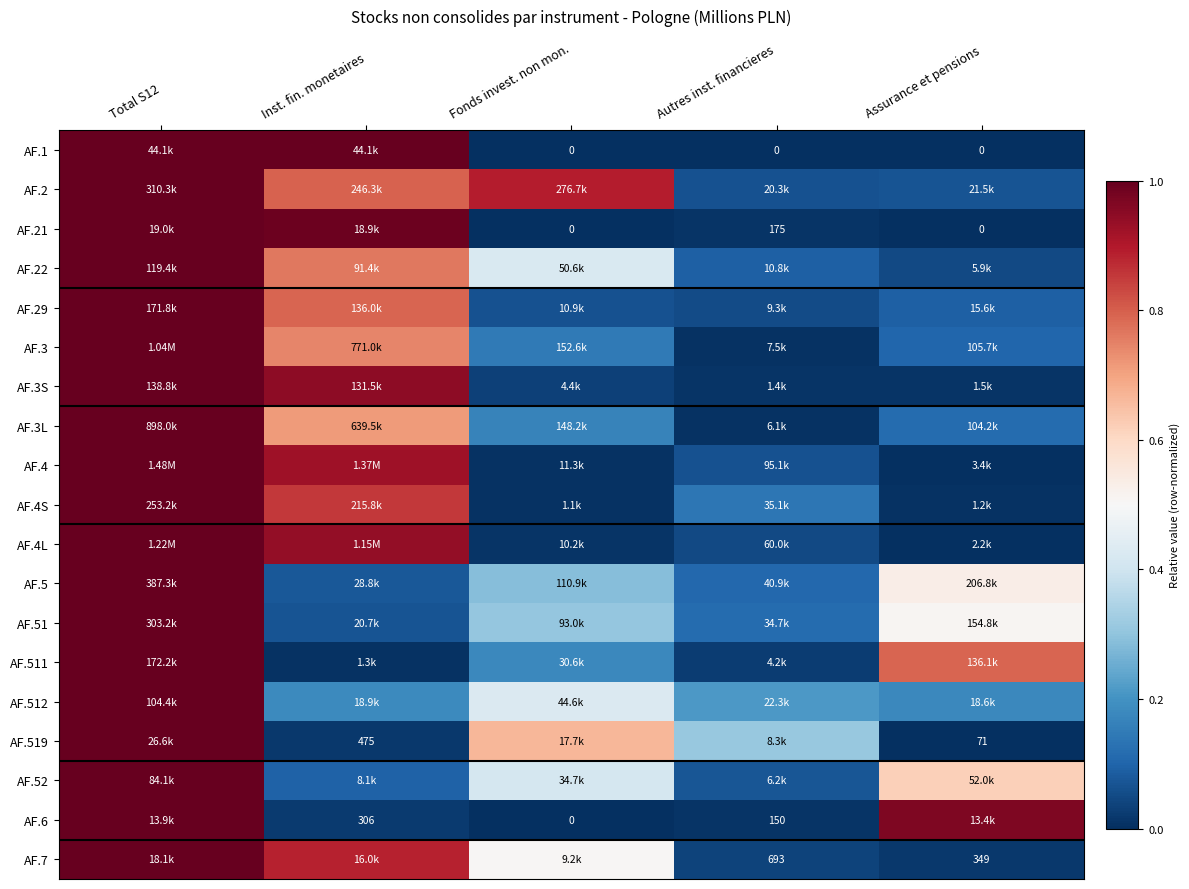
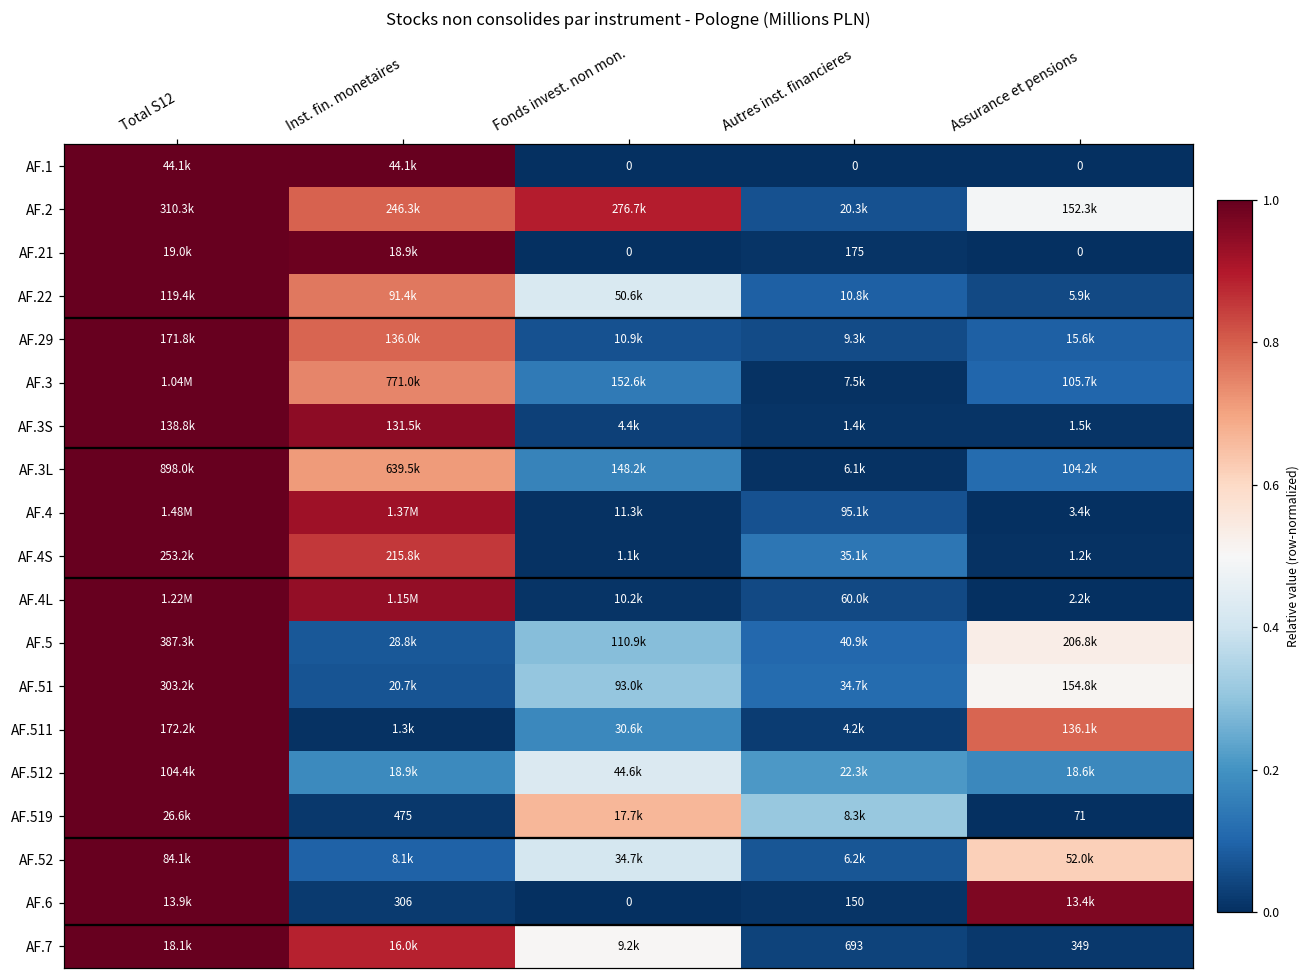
  {
    "AF.1": {
      "Total S12": "44.1k",
      "Inst. fin. monetaires": "44.1k",
      "Fonds invest. non mon.": "0",
      "Autres inst. financieres": "0",
      "Assurance et pensions": "0"
    },
    "AF.2": {
      "Total S12": "310.3k",
      "Inst. fin. monetaires": "246.3k",
      "Fonds invest. non mon.": "276.7k",
      "Autres inst. financieres": "20.3k",
-     "Assurance et pensions": "21.5k"
+     "Assurance et pensions": "152.3k"
    },
    "AF.21": {
      "Total S12": "19.0k",
      "Inst. fin. monetaires": "18.9k",
      "Fonds invest. non mon.": "0",
      "Autres inst. financieres": "175",
      "Assurance et pensions": "0"
    },
    "AF.22": {
      "Total S12": "119.4k",
      "Inst. fin. monetaires": "91.4k",
      "Fonds invest. non mon.": "50.6k",
      "Autres inst. financieres": "10.8k",
      "Assurance et pensions": "5.9k"
    },
    "AF.29": {
      "Total S12": "171.8k",
      "Inst. fin. monetaires": "136.0k",
      "Fonds invest. non mon.": "10.9k",
      "Autres inst. financieres": "9.3k",
      "Assurance et pensions": "15.6k"
    },
    "AF.3": {
      "Total S12": "1.04M",
      "Inst. fin. monetaires": "771.0k",
      "Fonds invest. non mon.": "152.6k",
      "Autres inst. financieres": "7.5k",
      "Assurance et pensions": "105.7k"
    },
    "AF.3S": {
      "Total S12": "138.8k",
      "Inst. fin. monetaires": "131.5k",
      "Fonds invest. non mon.": "4.4k",
      "Autres inst. financieres": "1.4k",
      "Assurance et pensions": "1.5k"
    },
    "AF.3L": {
      "Total S12": "898.0k",
      "Inst. fin. monetaires": "639.5k",
      "Fonds invest. non mon.": "148.2k",
      "Autres inst. financieres": "6.1k",
      "Assurance et pensions": "104.2k"
    },
    "AF.4": {
      "Total S12": "1.48M",
      "Inst. fin. monetaires": "1.37M",
      "Fonds invest. non mon.": "11.3k",
      "Autres inst. financieres": "95.1k",
      "Assurance et pensions": "3.4k"
    },
    "AF.4S": {
      "Total S12": "253.2k",
      "Inst. fin. monetaires": "215.8k",
      "Fonds invest. non mon.": "1.1k",
      "Autres inst. financieres": "35.1k",
      "Assurance et pensions": "1.2k"
    },
    "AF.4L": {
      "Total S12": "1.22M",
      "Inst. fin. monetaires": "1.15M",
      "Fonds invest. non mon.": "10.2k",
      "Autres inst. financieres": "60.0k",
      "Assurance et pensions": "2.2k"
    },
    "AF.5": {
      "Total S12": "387.3k",
      "Inst. fin. monetaires": "28.8k",
      "Fonds invest. non mon.": "110.9k",
      "Autres inst. financieres": "40.9k",
      "Assurance et pensions": "206.8k"
    },
    "AF.51": {
      "Total S12": "303.2k",
      "Inst. fin. monetaires": "20.7k",
      "Fonds invest. non mon.": "93.0k",
      "Autres inst. financieres": "34.7k",
      "Assurance et pensions": "154.8k"
    },
    "AF.511": {
      "Total S12": "172.2k",
      "Inst. fin. monetaires": "1.3k",
      "Fonds invest. non mon.": "30.6k",
      "Autres inst. financieres": "4.2k",
      "Assurance et pensions": "136.1k"
    },
    "AF.512": {
      "Total S12": "104.4k",
      "Inst. fin. monetaires": "18.9k",
      "Fonds invest. non mon.": "44.6k",
      "Autres inst. financieres": "22.3k",
      "Assurance et pensions": "18.6k"
    },
    "AF.519": {
      "Total S12": "26.6k",
      "Inst. fin. monetaires": "475",
      "Fonds invest. non mon.": "17.7k",
      "Autres inst. financieres": "8.3k",
      "Assurance et pensions": "71"
    },
    "AF.52": {
      "Total S12": "84.1k",
      "Inst. fin. monetaires": "8.1k",
      "Fonds invest. non mon.": "34.7k",
      "Autres inst. financieres": "6.2k",
      "Assurance et pensions": "52.0k"
    },
    "AF.6": {
      "Total S12": "13.9k",
      "Inst. fin. monetaires": "306",
      "Fonds invest. non mon.": "0",
      "Autres inst. financieres": "150",
      "Assurance et pensions": "13.4k"
    },
    "AF.7": {
      "Total S12": "18.1k",
      "Inst. fin. monetaires": "16.0k",
      "Fonds invest. non mon.": "9.2k",
      "Autres inst. financieres": "693",
      "Assurance et pensions": "349"
    }
  }
